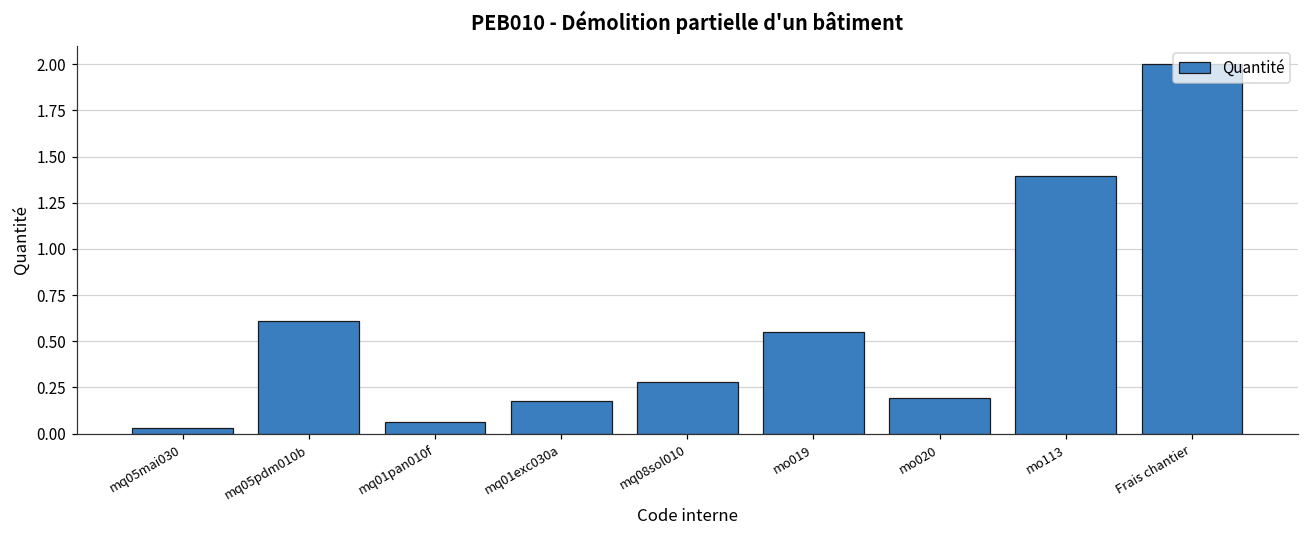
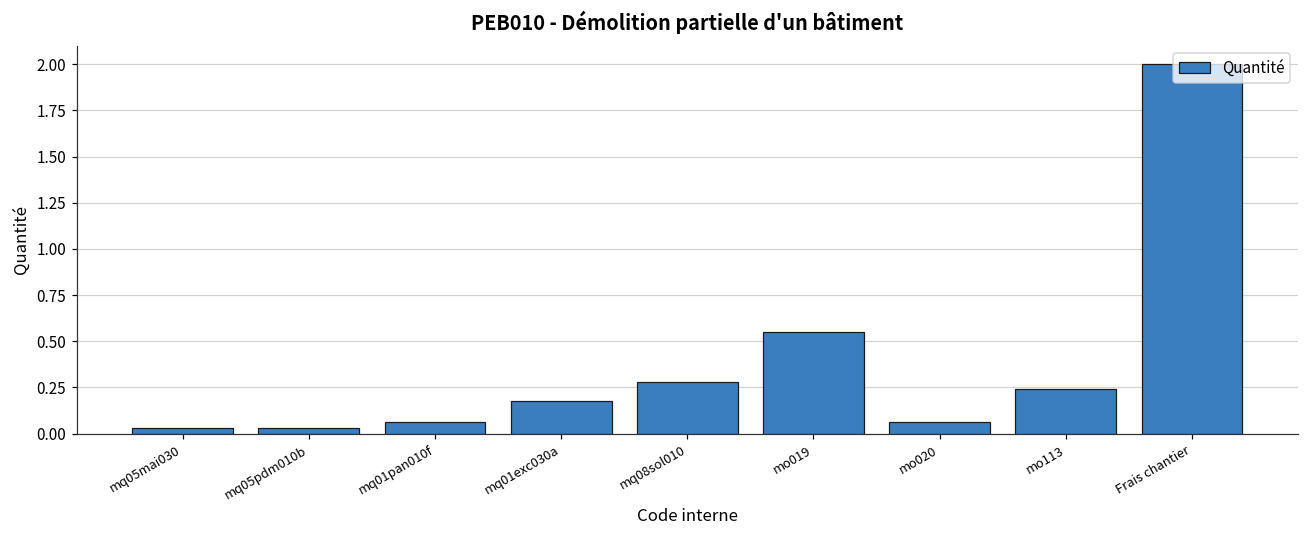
  {
    "mq05mai030": 0.03,
-   "mq05pdm010b": 0.61,
+   "mq05pdm010b": 0.03,
    "mq01pan010f": 0.06,
    "mq01exc030a": 0.18,
    "mq08sol010": 0.28,
    "mo019": 0.55,
-   "mo020": 0.19,
-   "mo113": 1.39
+   "mo020": 0.06,
+   "mo113": 0.24
  }
